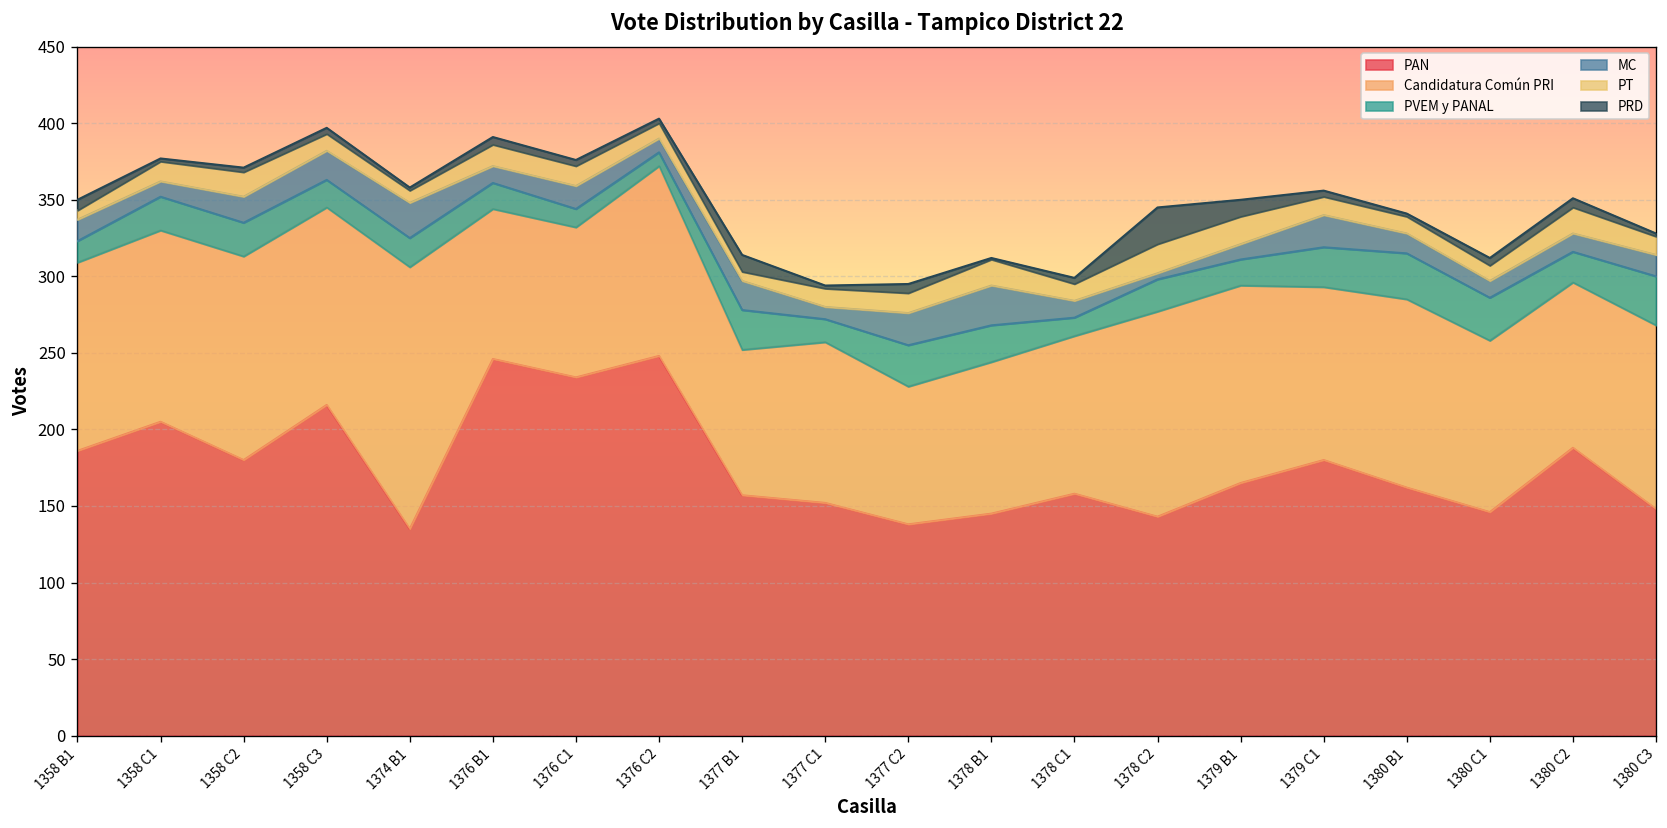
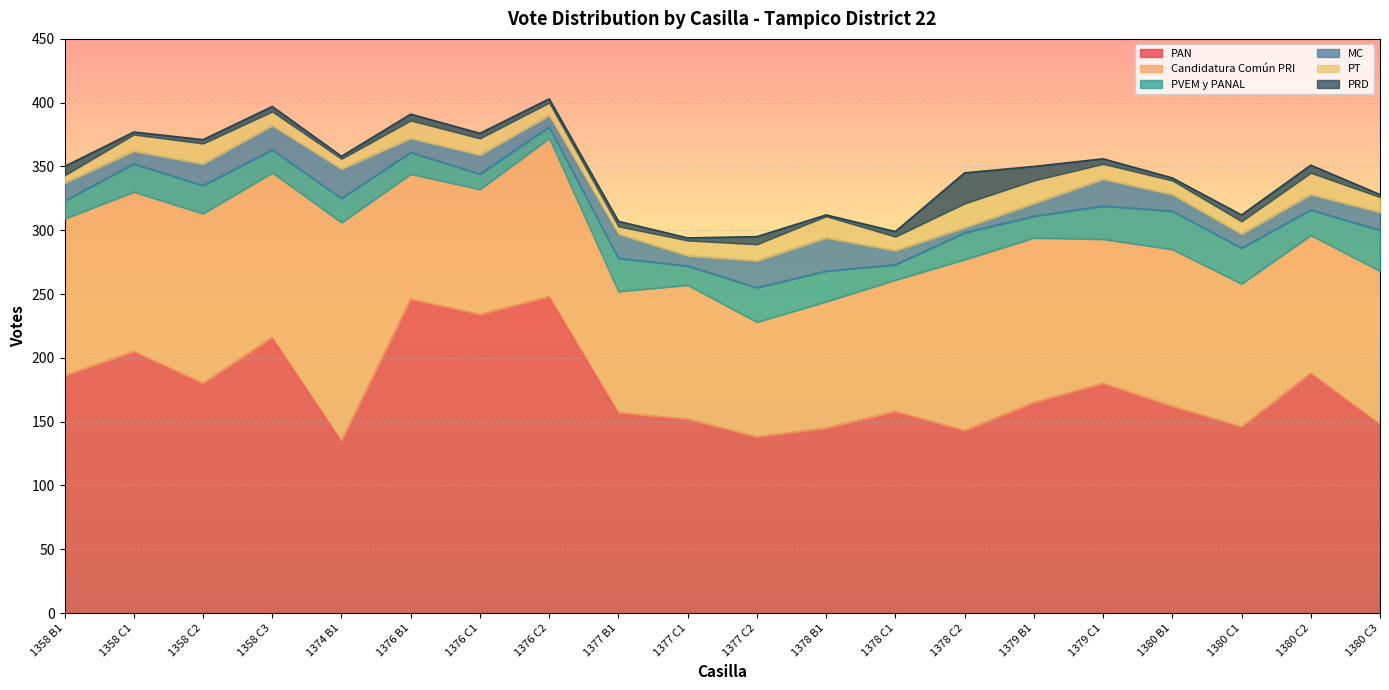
  {
    "PAN": {
      "1358 B1": 186,
      "1358 C1": 205,
      "1358 C2": 180,
      "1358 C3": 216,
      "1374 B1": 135,
      "1376 B1": 246,
      "1376 C1": 234,
      "1376 C2": 248,
      "1377 B1": 157,
      "1377 C1": 152,
      "1377 C2": 138,
      "1378 B1": 145,
      "1378 C1": 158,
      "1378 C2": 143,
      "1379 B1": 165,
      "1379 C1": 180,
      "1380 B1": 162,
      "1380 C1": 146,
      "1380 C2": 188,
      "1380 C3": 148
    },
    "PRD": {
      "1358 B1": 7,
      "1358 C1": 2,
      "1358 C2": 3,
      "1358 C3": 4,
      "1376 B1": 5,
      "1376 C1": 4,
      "1376 C2": 3,
-     "1377 B1": 11,
+     "1377 B1": 4,
      "1377 C1": 2,
      "1377 C2": 6,
      "1378 C1": 4,
      "1378 C2": 24,
      "1379 B1": 11,
      "1379 C1": 4,
      "1380 C1": 5,
      "1380 C2": 6,
      "1380 C3": 2
    }
  }
